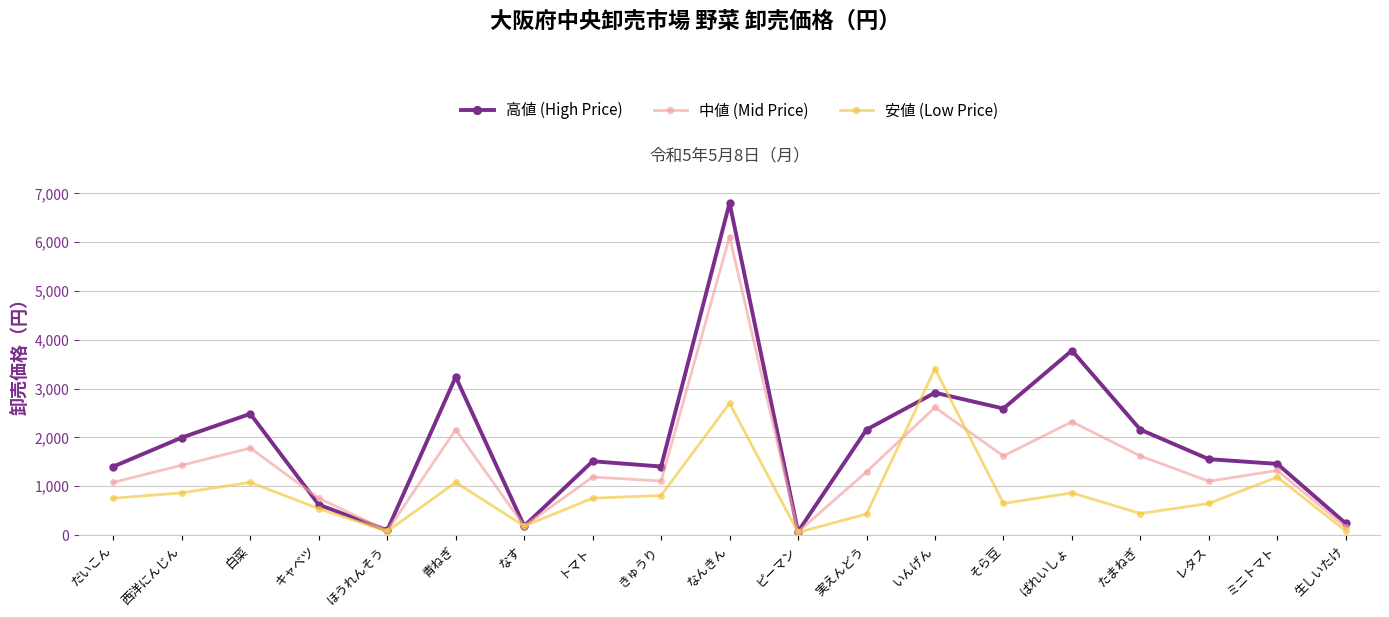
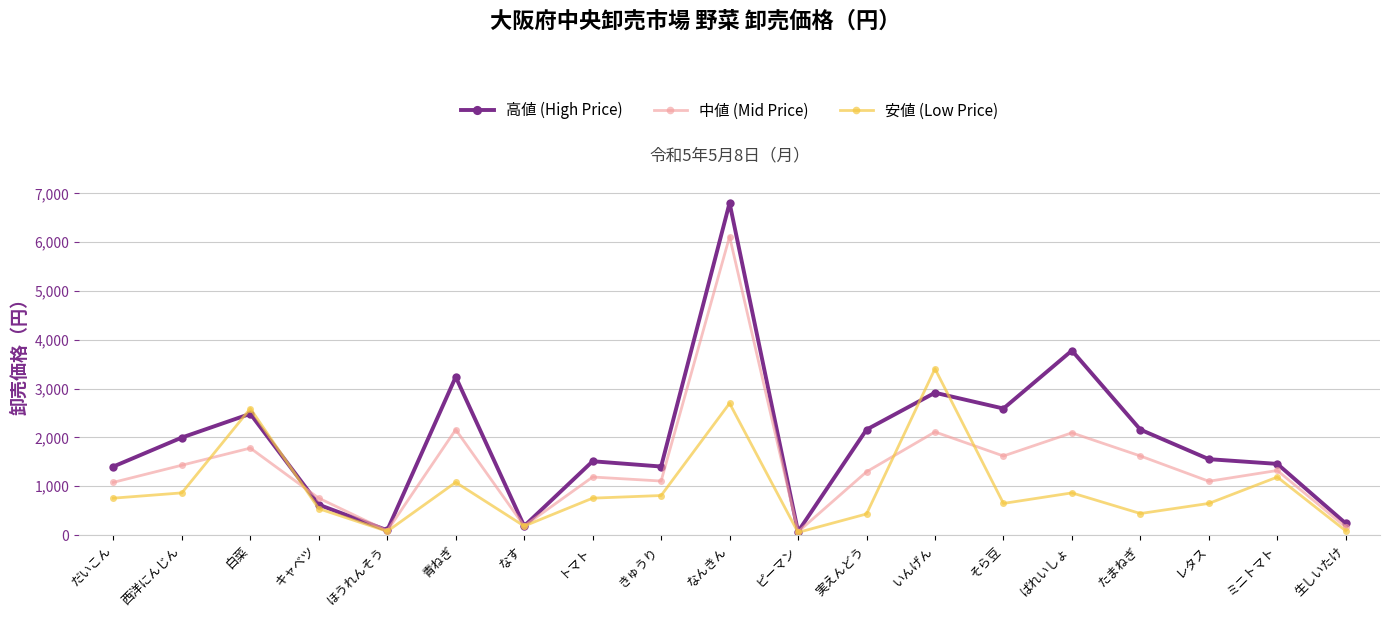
  {
    "高値 (High Price)": {
      "だいこん": "1,400",
      "西洋にんじん": "2,000",
      "白菜": "2,500",
      "キャベツ": "600",
      "青ねぎ": "3,200",
      "トマト": "1,500",
      "きゅうり": "1,400",
      "なんきん": "6,800",
      "実えんどう": "2,200",
      "いんげん": "2,900",
      "そら豆": "2,600",
      "ばれいしょ": "3,800",
      "たまねぎ": "2,200",
      "レタス": "1,600",
      "ミニトマト": "1,500",
      "生しいたけ": "200"
    },
    "中値 (Mid Price)": {
      "だいこん": "1,100",
      "西洋にんじん": "1,400",
      "白菜": "1,800",
      "キャベツ": "800",
      "青ねぎ": "2,200",
      "トマト": "1,200",
      "きゅうり": "1,100",
      "なんきん": "6,100",
      "実えんどう": "1,300",
-     "いんげん": "2,600",
+     "いんげん": "2,100",
      "そら豆": "1,600",
-     "ばれいしょ": "2,300",
+     "ばれいしょ": "2,100",
      "たまねぎ": "1,600",
      "レタス": "1,100",
      "ミニトマト": "1,300",
      "生しいたけ": "200"
    },
    "安値 (Low Price)": {
      "だいこん": "800",
      "西洋にんじん": "900",
-     "白菜": "1,100",
+     "白菜": "2,600",
      "キャベツ": "500",
      "青ねぎ": "1,100",
      "トマト": "800",
      "きゅうり": "800",
      "なんきん": "2,700",
      "実えんどう": "400",
      "いんげん": "3,400",
      "そら豆": "600",
      "ばれいしょ": "900",
      "たまねぎ": "400",
      "レタス": "600",
      "ミニトマト": "1,200",
      "生しいたけ": "100"
    }
  }
